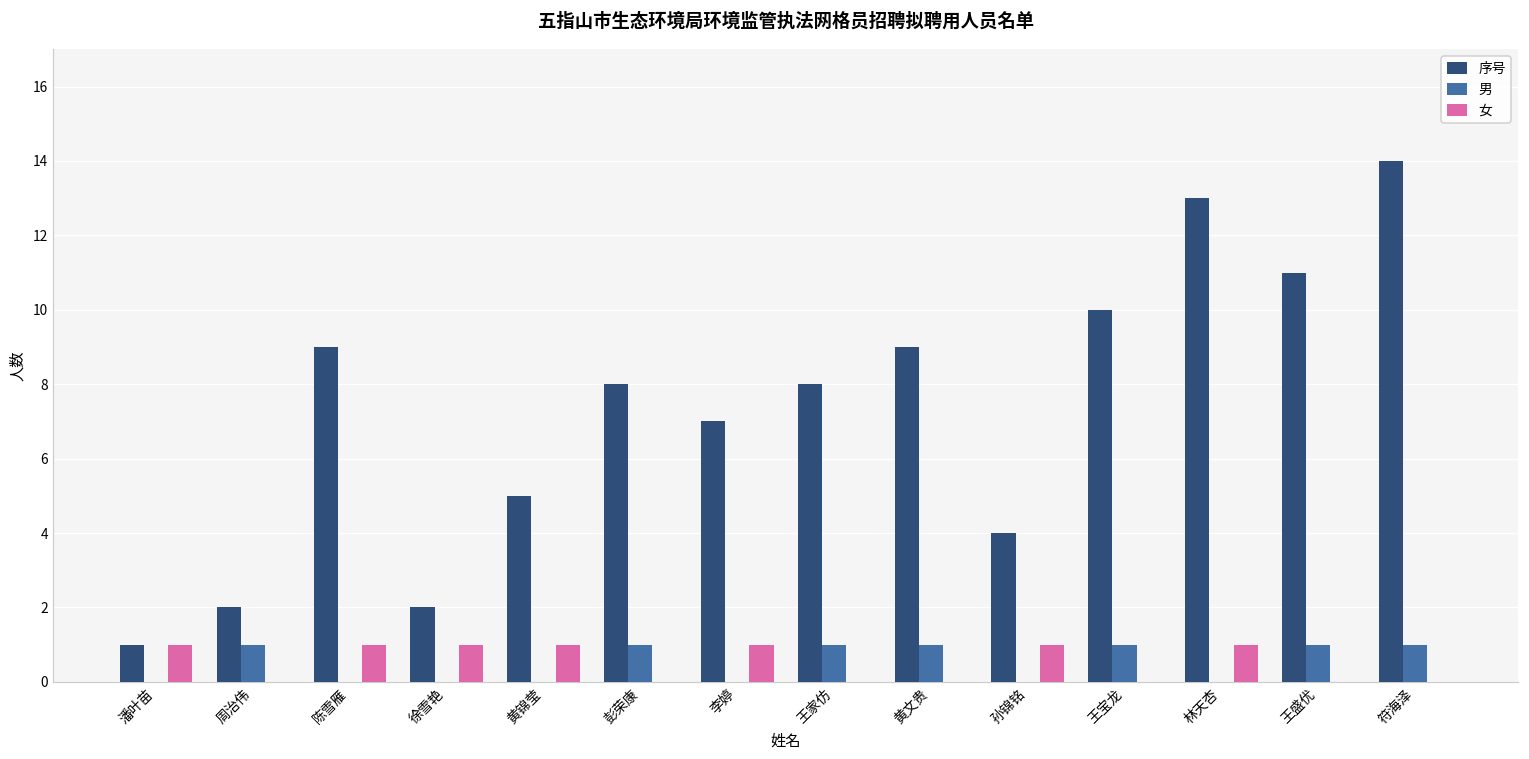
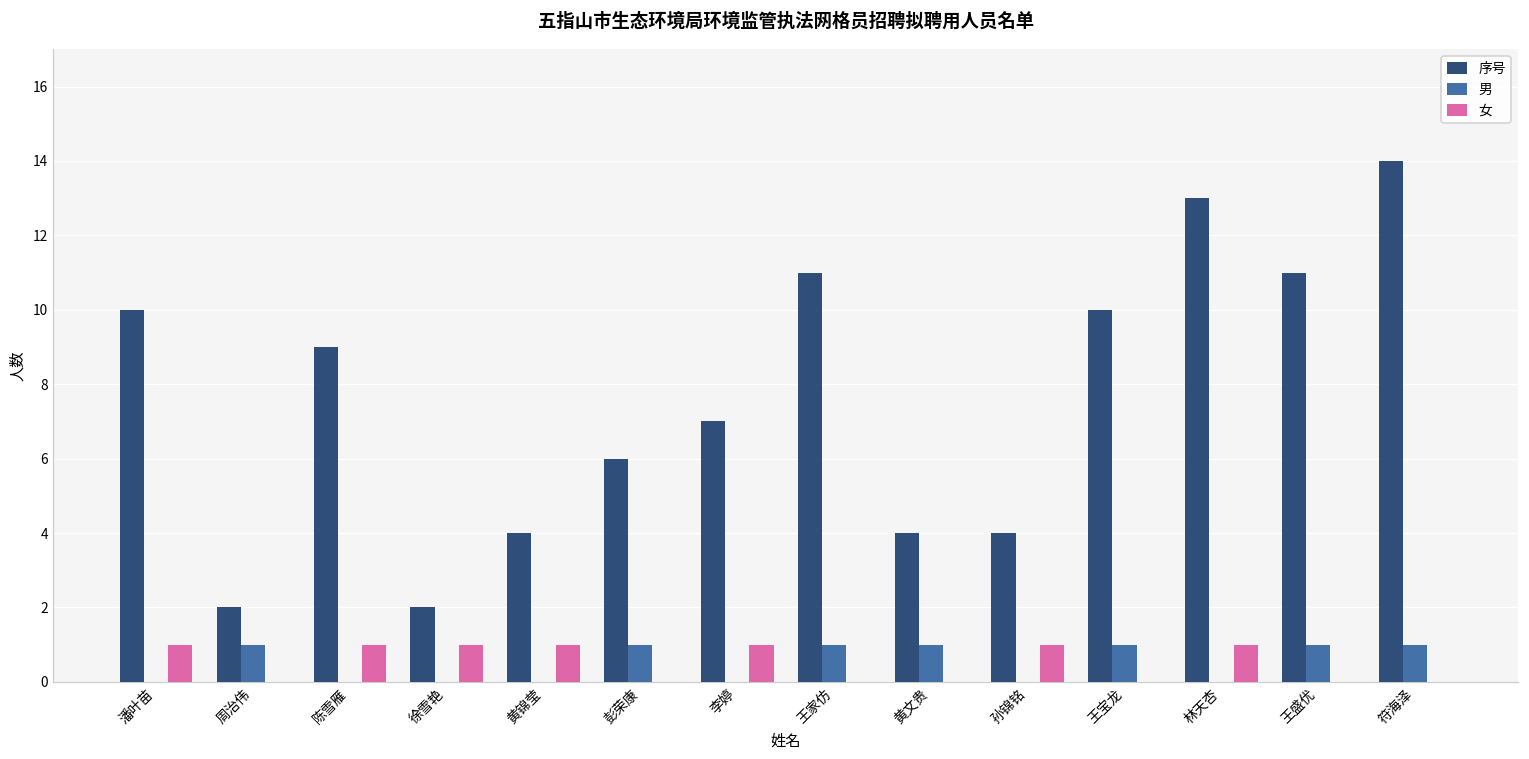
  {
    "序号": {
-     "潘叶苗": 1,
+     "潘叶苗": 10,
      "周治伟": 2,
      "陈雪雁": 9,
      "徐雪艳": 2,
-     "黄锦莹": 5,
-     "彭荣康": 8,
+     "黄锦莹": 4,
+     "彭荣康": 6,
      "李婷": 7,
-     "王家仿": 8,
-     "黄文贵": 9,
+     "王家仿": 11,
+     "黄文贵": 4,
      "孙锦铭": 4,
      "王宝龙": 10,
      "林天杏": 13,
      "王盛优": 11,
      "符海泽": 14
    },
    "男": {
      "潘叶苗": 0,
      "周治伟": 1,
      "陈雪雁": 0,
      "徐雪艳": 0,
      "黄锦莹": 0,
      "彭荣康": 1,
      "李婷": 0,
      "王家仿": 1,
      "黄文贵": 1,
      "孙锦铭": 0,
      "王宝龙": 1,
      "林天杏": 0,
      "王盛优": 1,
      "符海泽": 1
    },
    "女": {
      "潘叶苗": 1,
      "周治伟": 0,
      "陈雪雁": 1,
      "徐雪艳": 1,
      "黄锦莹": 1,
      "彭荣康": 0,
      "李婷": 1,
      "王家仿": 0,
      "黄文贵": 0,
      "孙锦铭": 1,
      "王宝龙": 0,
      "林天杏": 1,
      "王盛优": 0,
      "符海泽": 0
    }
  }
